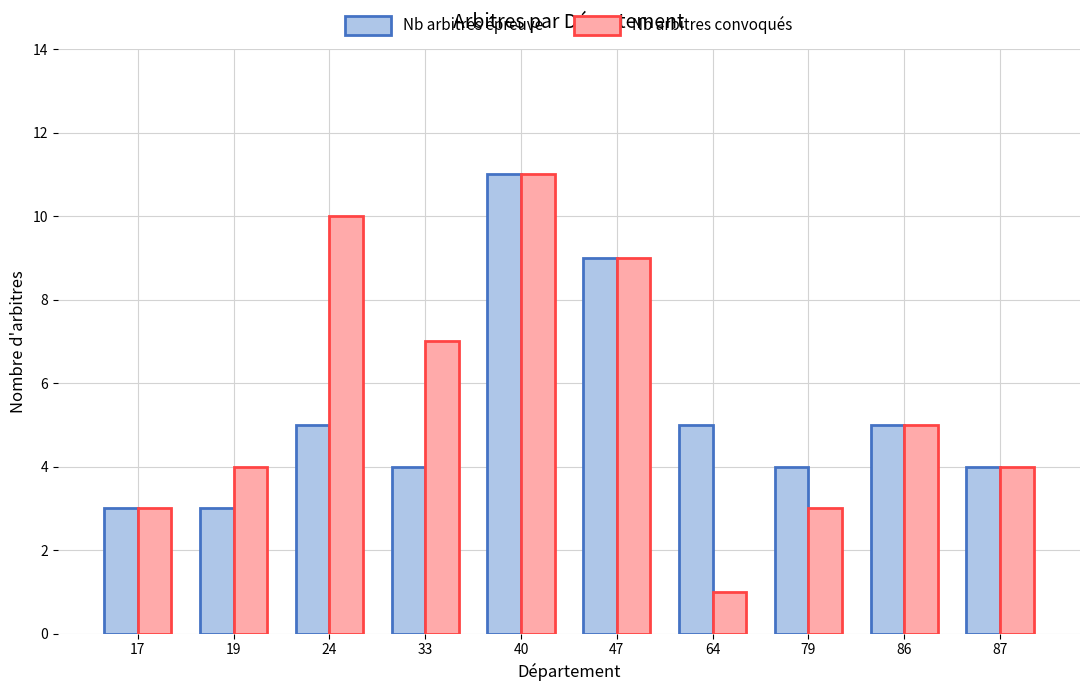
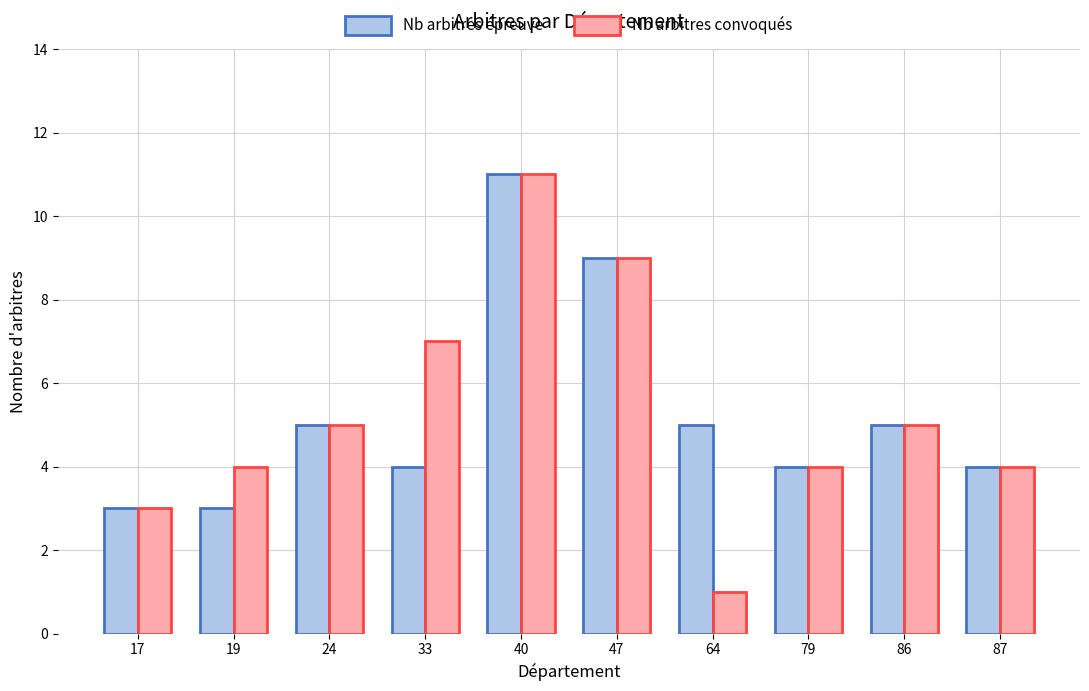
  {
    "Nb arbitres épreuve": {
      "17": 3,
      "19": 3,
      "24": 5,
      "33": 4,
      "40": 11,
      "47": 9,
      "64": 5,
      "79": 4,
      "86": 5,
      "87": 4
    },
    "Nb arbitres convoqués": {
      "17": 3,
      "19": 4,
-     "24": 10,
+     "24": 5,
      "33": 7,
      "40": 11,
      "47": 9,
      "64": 1,
-     "79": 3,
+     "79": 4,
      "86": 5,
      "87": 4
    }
  }
